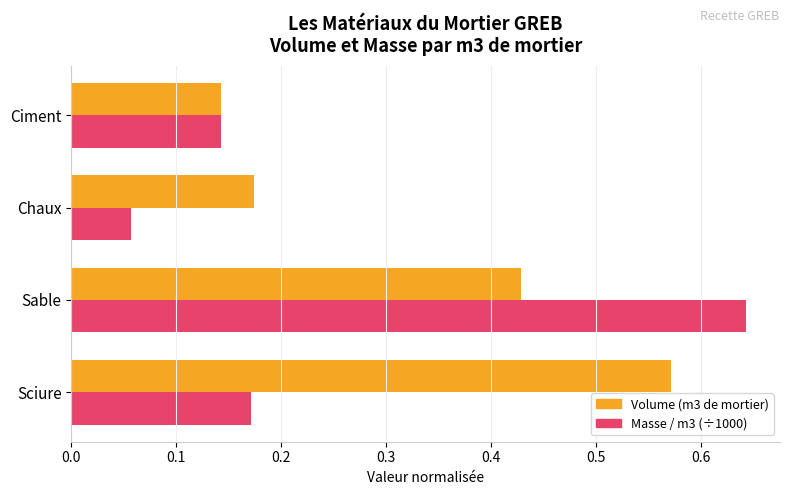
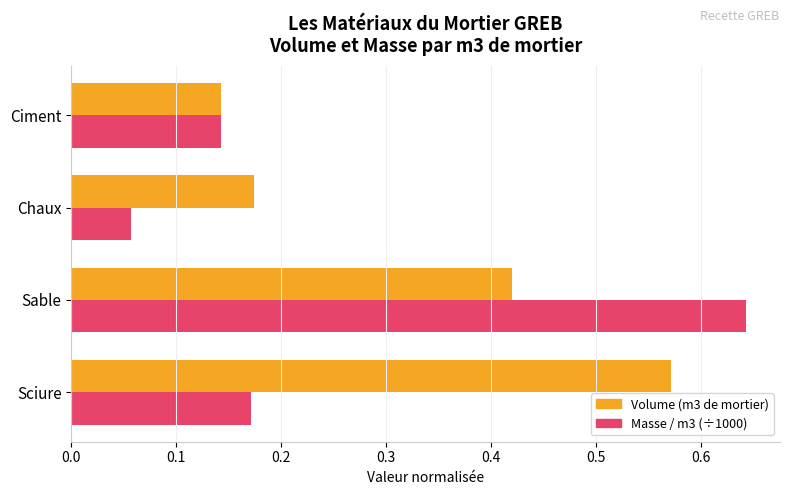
  {
    "Volume (m3 de mortier)": {
      "Ciment": 0.143,
      "Chaux": 0.174,
-     "Sable": 0.429,
+     "Sable": 0.420,
      "Sciure": 0.571
    }
  }
